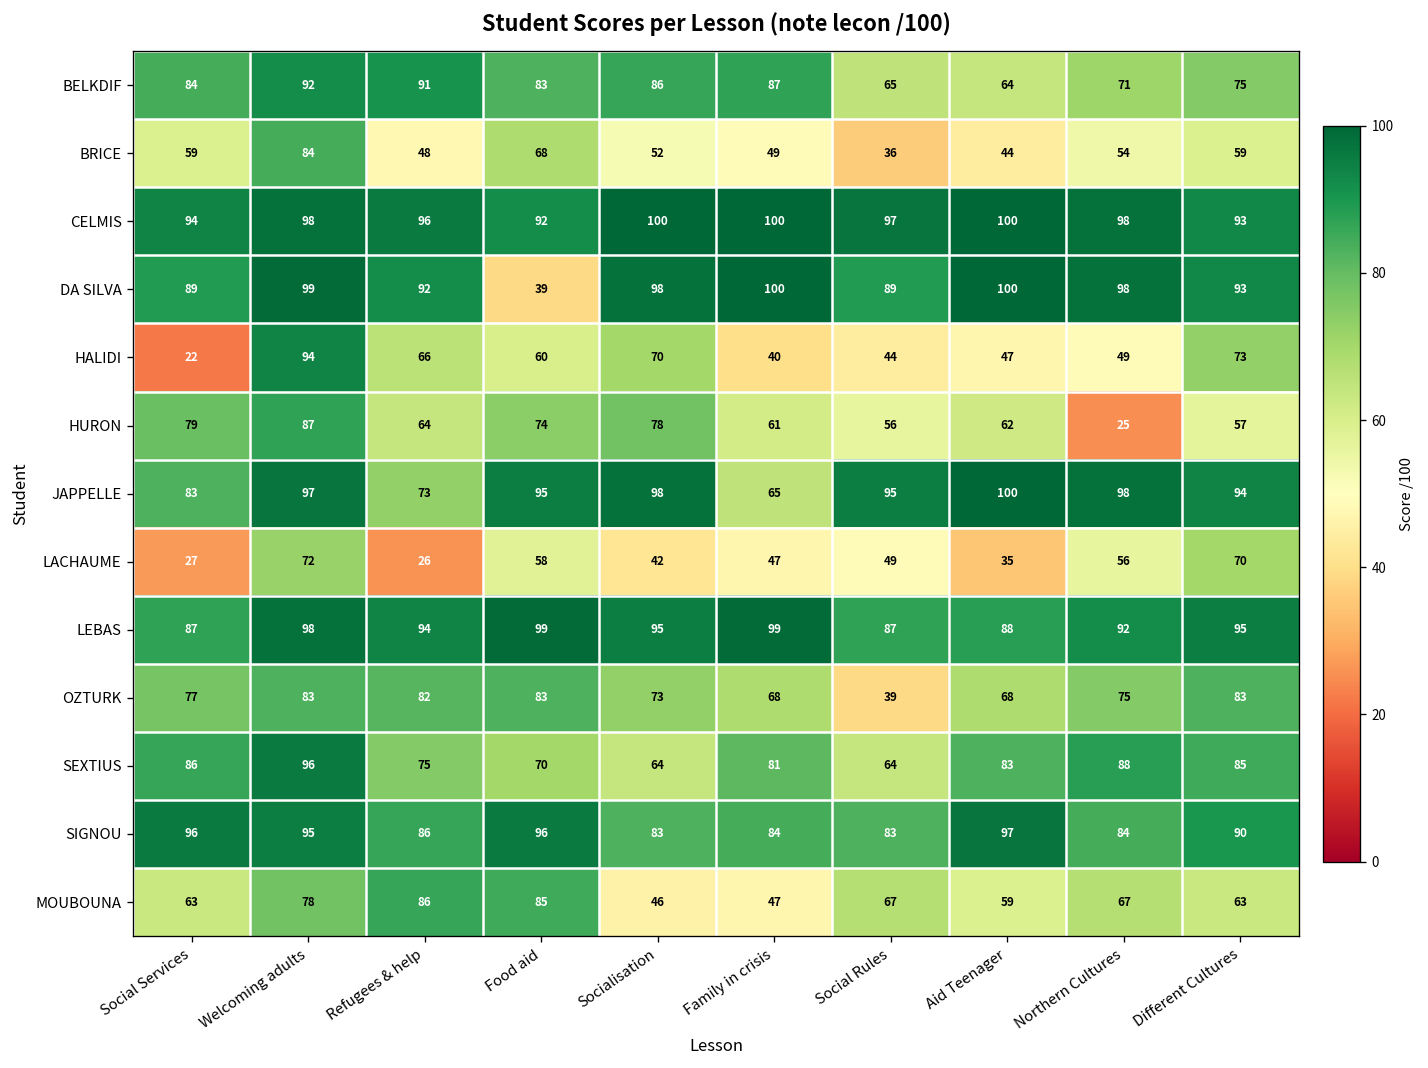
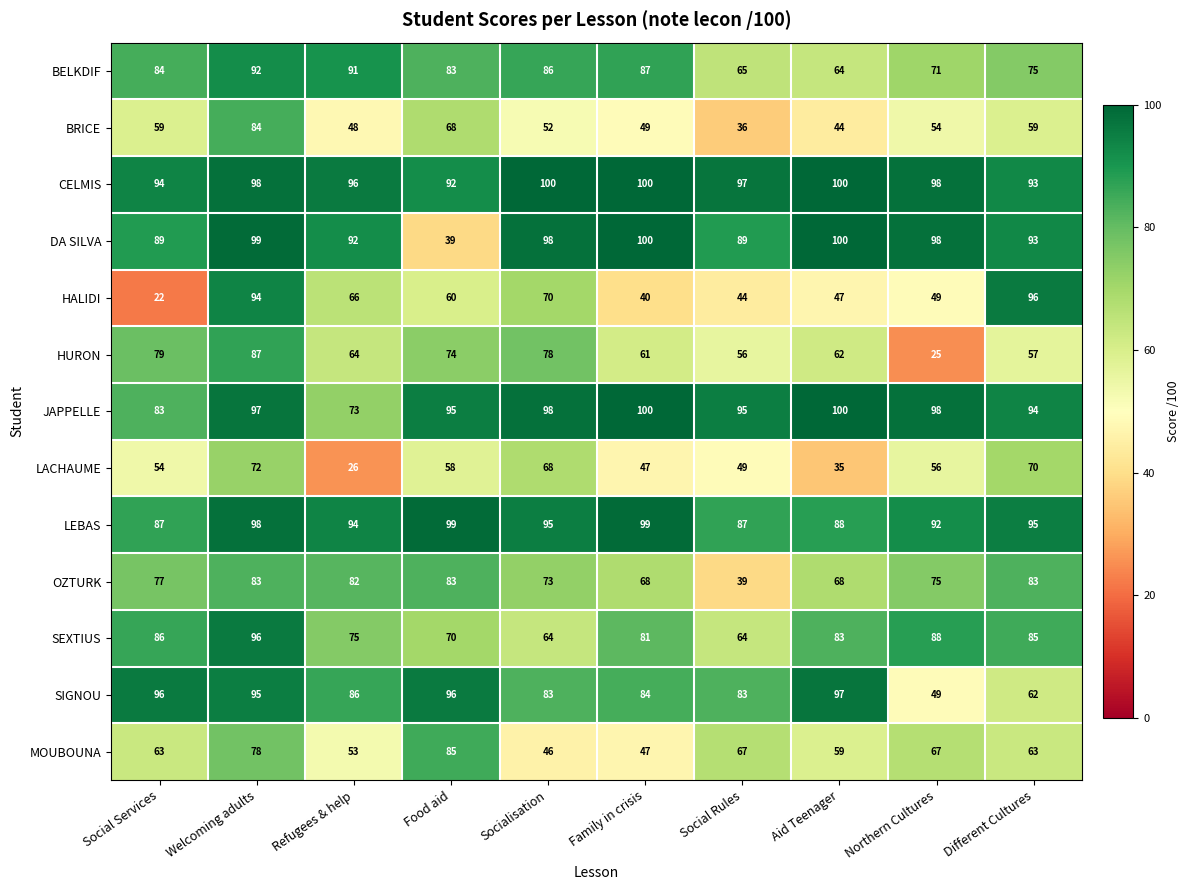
  {
    "BELKDIF": {
      "Social Services": 84,
      "Welcoming adults": 92,
      "Refugees & help": 91,
      "Food aid": 83,
      "Socialisation": 86,
      "Family in crisis": 87,
      "Social Rules": 65,
      "Aid Teenager": 64,
      "Northern Cultures": 71,
      "Different Cultures": 75
    },
    "BRICE": {
      "Social Services": 59,
      "Welcoming adults": 84,
      "Refugees & help": 48,
      "Food aid": 68,
      "Socialisation": 52,
      "Family in crisis": 49,
      "Social Rules": 36,
      "Aid Teenager": 44,
      "Northern Cultures": 54,
      "Different Cultures": 59
    },
    "CELMIS": {
      "Social Services": 94,
      "Welcoming adults": 98,
      "Refugees & help": 96,
      "Food aid": 92,
      "Socialisation": 100,
      "Family in crisis": 100,
      "Social Rules": 97,
      "Aid Teenager": 100,
      "Northern Cultures": 98,
      "Different Cultures": 93
    },
    "DA SILVA": {
      "Social Services": 89,
      "Welcoming adults": 99,
      "Refugees & help": 92,
      "Food aid": 39,
      "Socialisation": 98,
      "Family in crisis": 100,
      "Social Rules": 89,
      "Aid Teenager": 100,
      "Northern Cultures": 98,
      "Different Cultures": 93
    },
    "HALIDI": {
      "Social Services": 22,
      "Welcoming adults": 94,
      "Refugees & help": 66,
      "Food aid": 60,
      "Socialisation": 70,
      "Family in crisis": 40,
      "Social Rules": 44,
      "Aid Teenager": 47,
      "Northern Cultures": 49,
-     "Different Cultures": 73
+     "Different Cultures": 96
    },
    "HURON": {
      "Social Services": 79,
      "Welcoming adults": 87,
      "Refugees & help": 64,
      "Food aid": 74,
      "Socialisation": 78,
      "Family in crisis": 61,
      "Social Rules": 56,
      "Aid Teenager": 62,
      "Northern Cultures": 25,
      "Different Cultures": 57
    },
    "JAPPELLE": {
      "Social Services": 83,
      "Welcoming adults": 97,
      "Refugees & help": 73,
      "Food aid": 95,
      "Socialisation": 98,
-     "Family in crisis": 65,
+     "Family in crisis": 100,
      "Social Rules": 95,
      "Aid Teenager": 100,
      "Northern Cultures": 98,
      "Different Cultures": 94
    },
    "LACHAUME": {
-     "Social Services": 27,
+     "Social Services": 54,
      "Welcoming adults": 72,
      "Refugees & help": 26,
      "Food aid": 58,
-     "Socialisation": 42,
+     "Socialisation": 68,
      "Family in crisis": 47,
      "Social Rules": 49,
      "Aid Teenager": 35,
      "Northern Cultures": 56,
      "Different Cultures": 70
    },
    "LEBAS": {
      "Social Services": 87,
      "Welcoming adults": 98,
      "Refugees & help": 94,
      "Food aid": 99,
      "Socialisation": 95,
      "Family in crisis": 99,
      "Social Rules": 87,
      "Aid Teenager": 88,
      "Northern Cultures": 92,
      "Different Cultures": 95
    },
    "OZTURK": {
      "Social Services": 77,
      "Welcoming adults": 83,
      "Refugees & help": 82,
      "Food aid": 83,
      "Socialisation": 73,
      "Family in crisis": 68,
      "Social Rules": 39,
      "Aid Teenager": 68,
      "Northern Cultures": 75,
      "Different Cultures": 83
    },
    "SEXTIUS": {
      "Social Services": 86,
      "Welcoming adults": 96,
      "Refugees & help": 75,
      "Food aid": 70,
      "Socialisation": 64,
      "Family in crisis": 81,
      "Social Rules": 64,
      "Aid Teenager": 83,
      "Northern Cultures": 88,
      "Different Cultures": 85
    },
    "SIGNOU": {
      "Social Services": 96,
      "Welcoming adults": 95,
      "Refugees & help": 86,
      "Food aid": 96,
      "Socialisation": 83,
      "Family in crisis": 84,
      "Social Rules": 83,
      "Aid Teenager": 97,
-     "Northern Cultures": 84,
-     "Different Cultures": 90
+     "Northern Cultures": 49,
+     "Different Cultures": 62
    },
    "MOUBOUNA": {
      "Social Services": 63,
      "Welcoming adults": 78,
-     "Refugees & help": 86,
+     "Refugees & help": 53,
      "Food aid": 85,
      "Socialisation": 46,
      "Family in crisis": 47,
      "Social Rules": 67,
      "Aid Teenager": 59,
      "Northern Cultures": 67,
      "Different Cultures": 63
    }
  }
